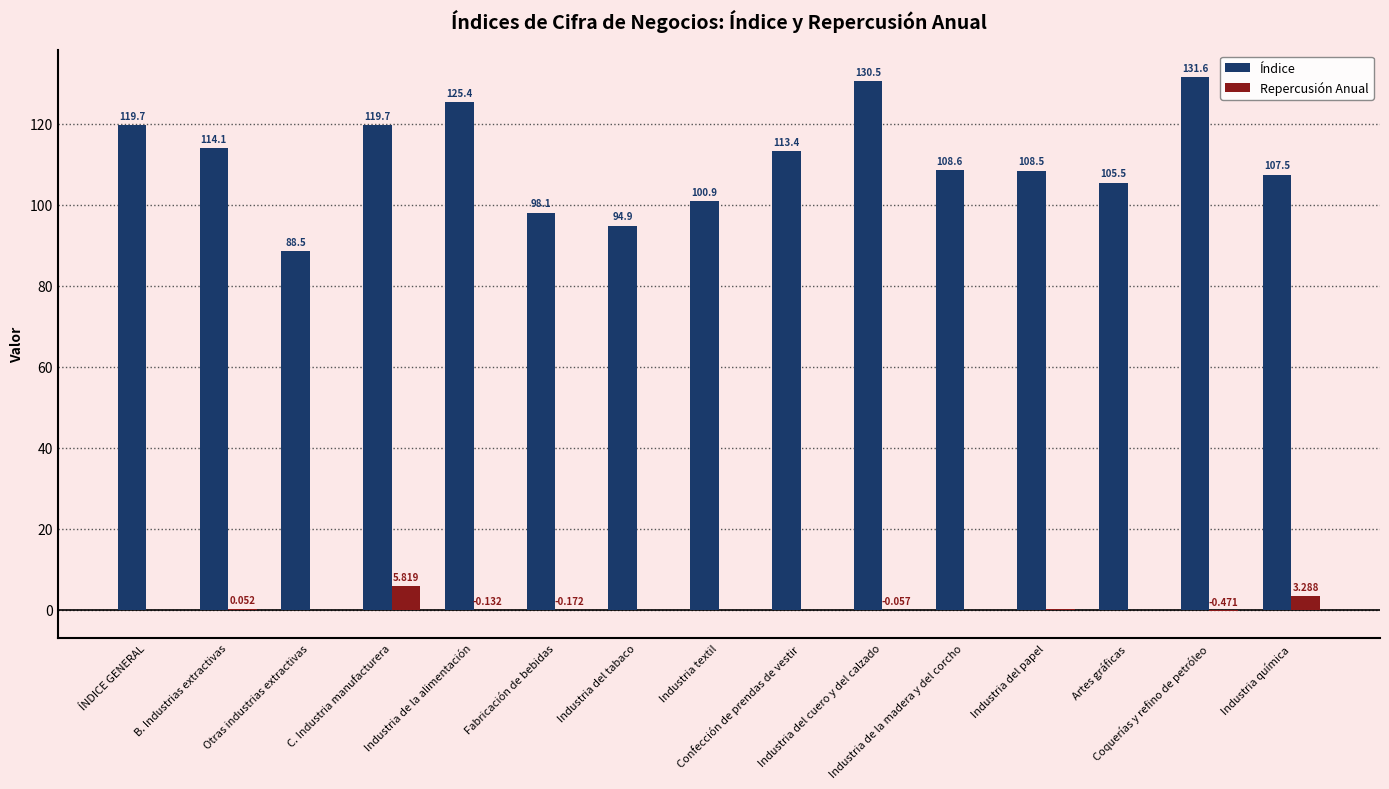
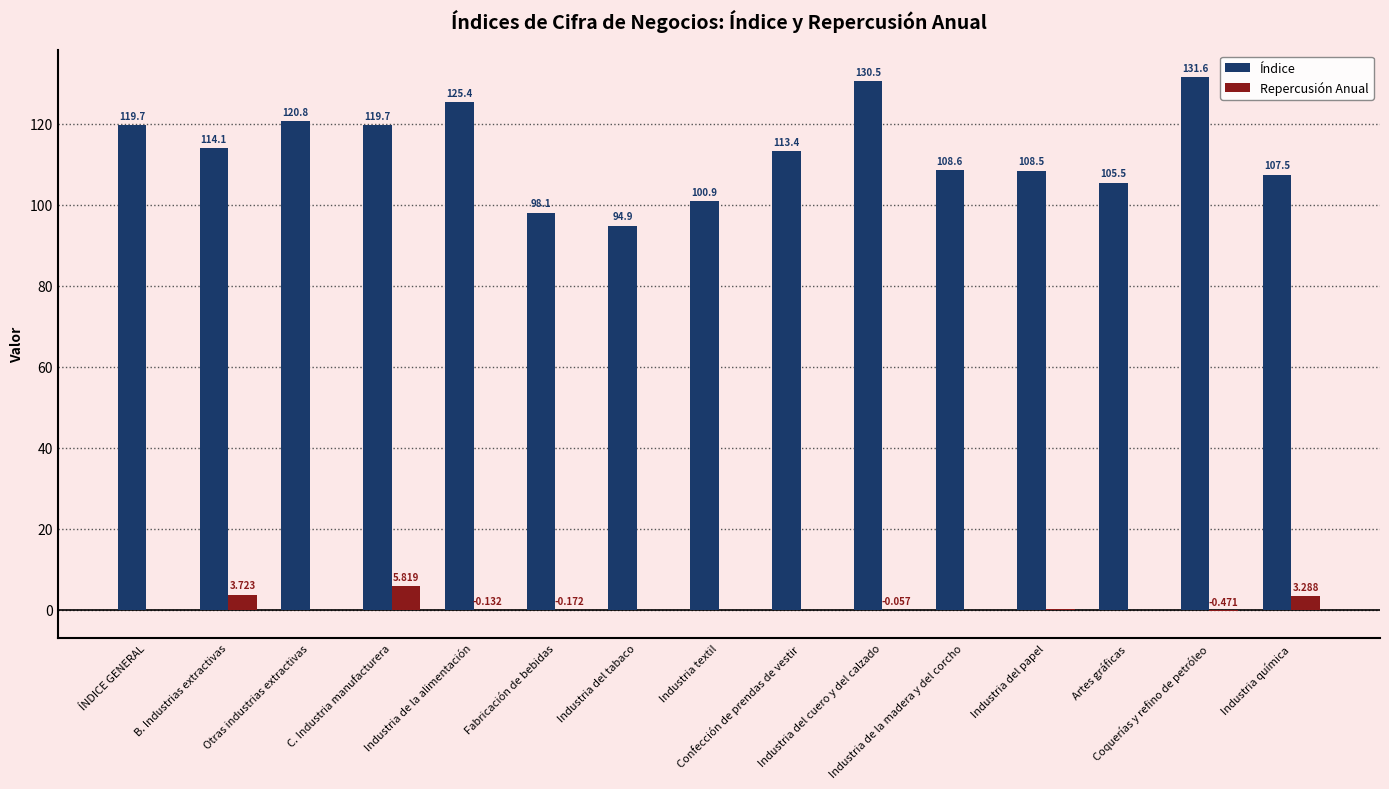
  {
    "Índice": {
      "ÍNDICE GENERAL": 119.7,
      "B. Industrias extractivas": 114.1,
-     "Otras industrias extractivas": 88.5,
+     "Otras industrias extractivas": 120.8,
      "C. Industria manufacturera": 119.7,
      "Industria de la alimentación": 125.4,
      "Fabricación de bebidas": 98.1,
      "Industria del tabaco": 94.9,
      "Industria textil": 100.9,
      "Confección de prendas de vestir": 113.4,
      "Industria del cuero y del calzado": 130.5,
      "Industria de la madera y del corcho": 108.6,
      "Industria del papel": 108.5,
      "Artes gráficas": 105.5,
      "Coquerías y refino de petróleo": 131.6,
      "Industria química": 107.5
    },
    "Repercusión Anual": {
-     "B. Industrias extractivas": 0.052,
+     "B. Industrias extractivas": 3.723,
      "C. Industria manufacturera": 5.819,
      "Industria de la alimentación": -0.132,
      "Fabricación de bebidas": -0.172,
      "Industria del cuero y del calzado": -0.057,
      "Coquerías y refino de petróleo": -0.471,
      "Industria química": 3.288
    }
  }
